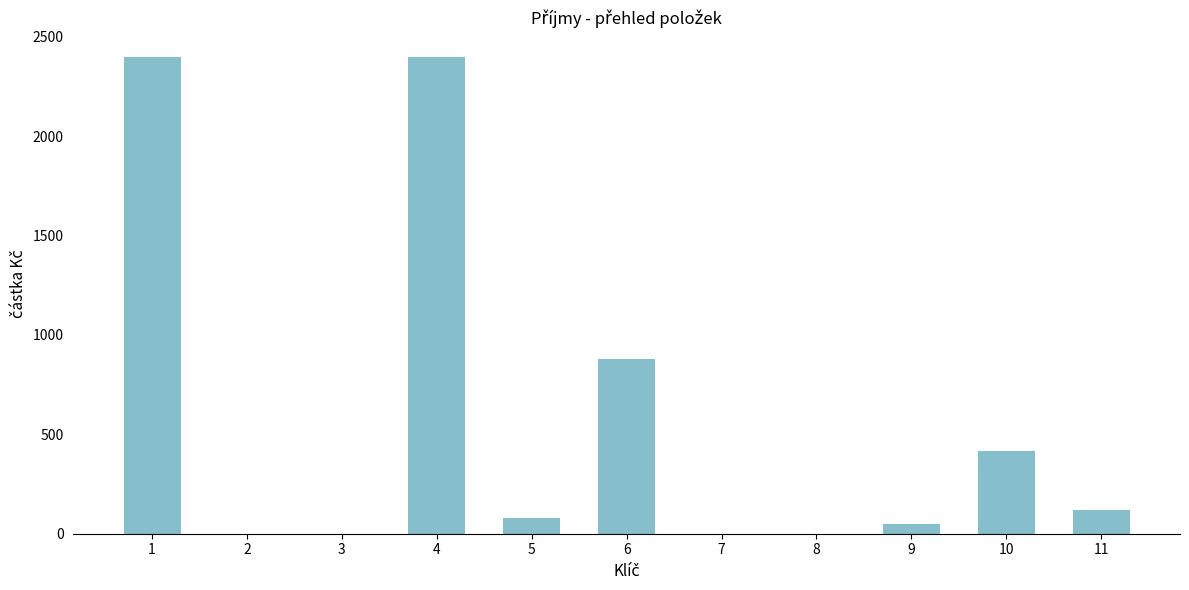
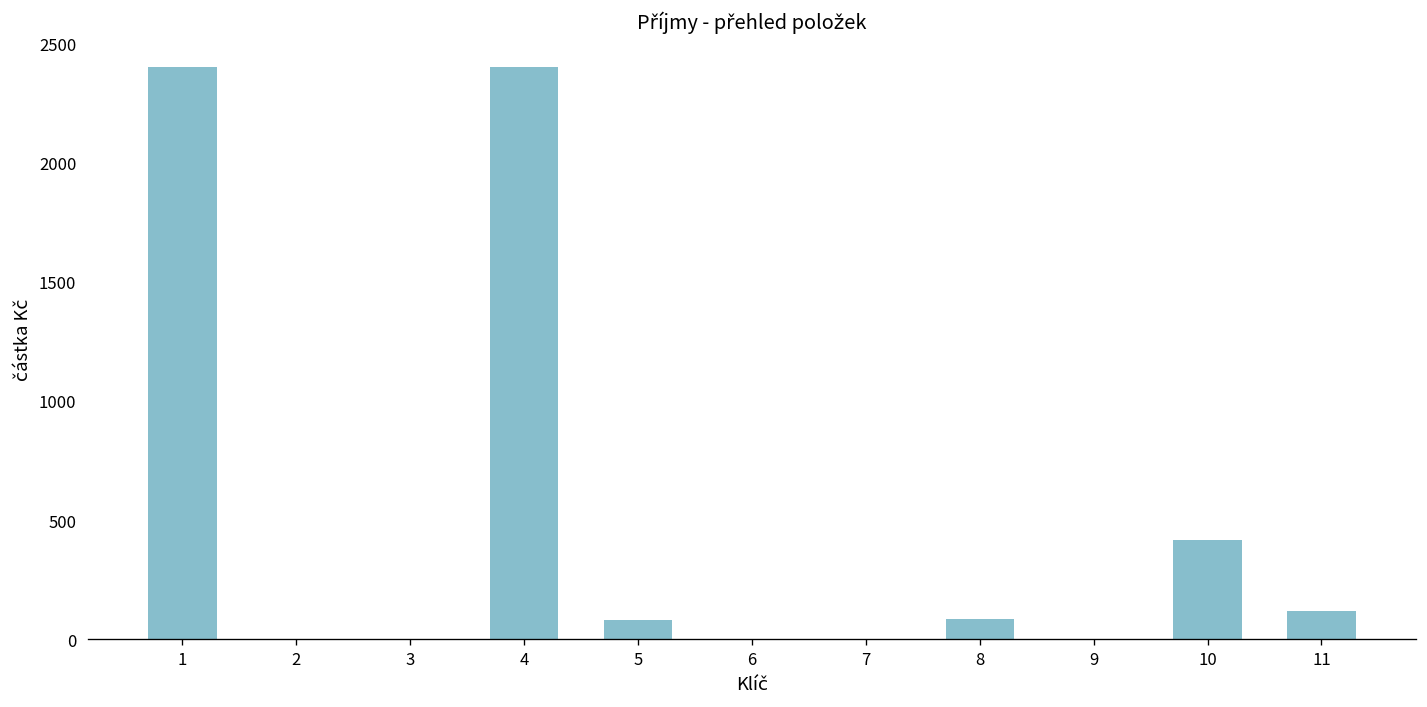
  {
    "1": 2400,
    "2": 0,
    "3": 0,
    "4": 2400,
    "5": 80,
-   "6": 880,
-   "8": 0,
-   "9": 50,
+   "6": 0,
+   "8": 80,
+   "9": 0,
    "10": 420,
    "11": 120
  }
